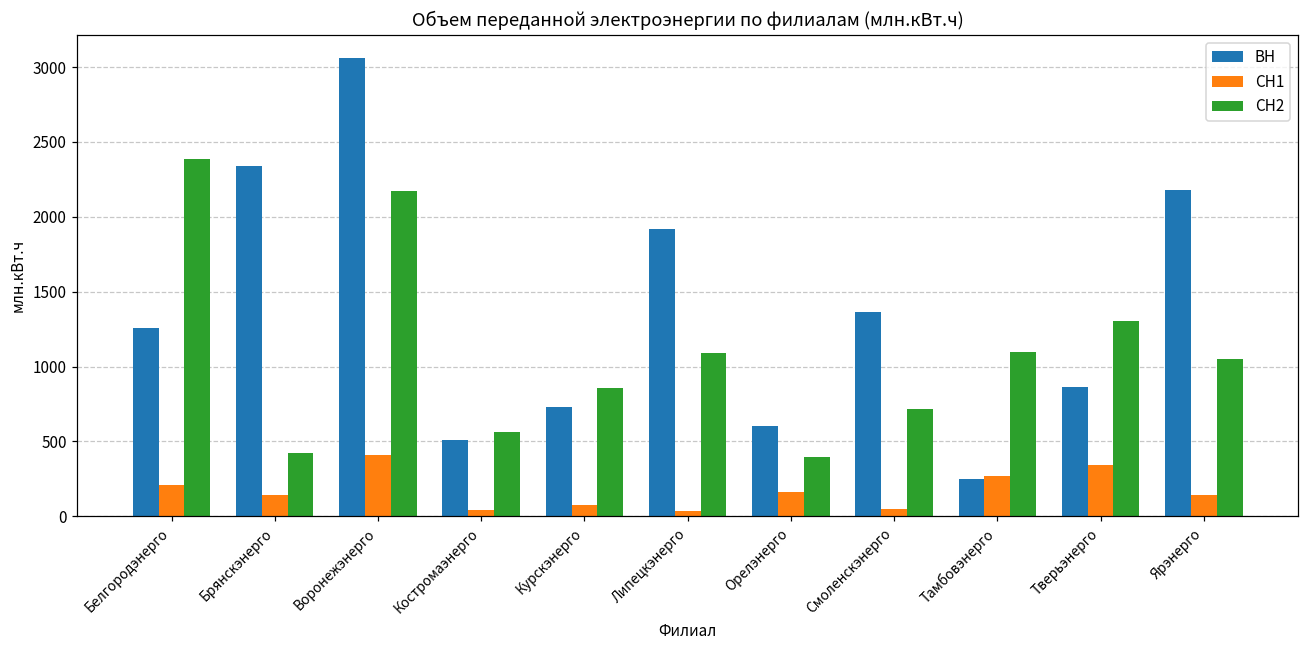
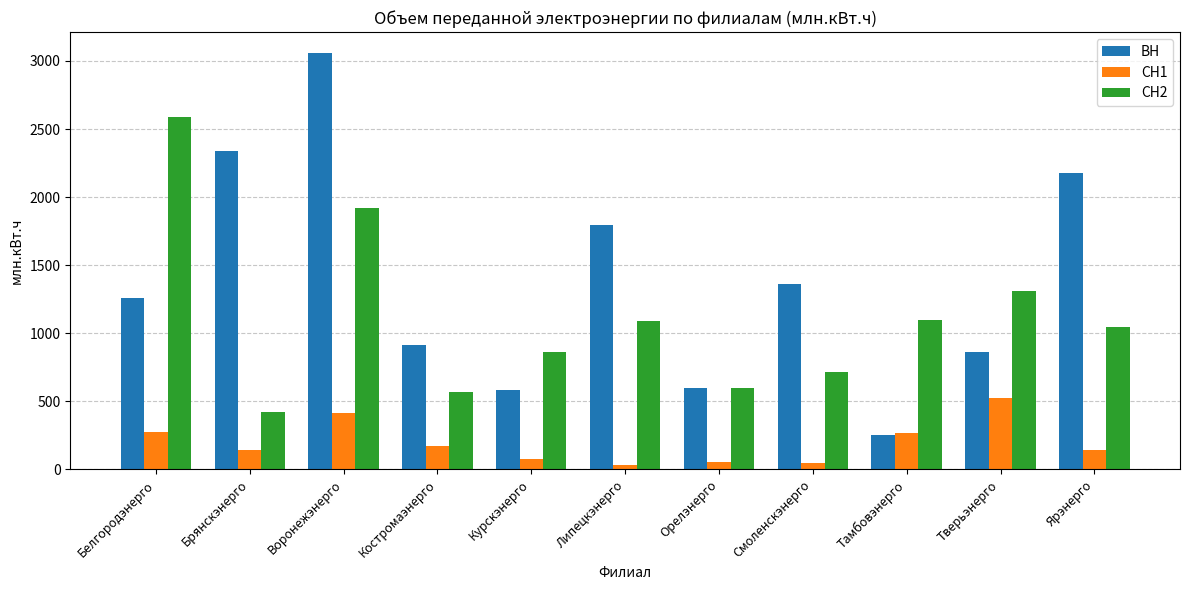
  {
    "ВН": {
      "Белгородэнерго": 1260,
      "Брянскэнерго": 2340,
      "Воронежэнерго": 3060,
-     "Костромаэнерго": 510,
-     "Курскэнерго": 730,
-     "Липецкэнерго": 1920,
+     "Костромаэнерго": 920,
+     "Курскэнерго": 580,
+     "Липецкэнерго": 1800,
      "Орелэнерго": 600,
      "Смоленскэнерго": 1360,
      "Тамбовэнерго": 250,
      "Тверьэнерго": 860,
      "Ярэнерго": 2180
    },
    "СН1": {
-     "Белгородэнерго": 210,
+     "Белгородэнерго": 270,
      "Брянскэнерго": 150,
      "Воронежэнерго": 410,
-     "Костромаэнерго": 40,
+     "Костромаэнерго": 170,
      "Курскэнерго": 70,
      "Липецкэнерго": 40,
-     "Орелэнерго": 160,
+     "Орелэнерго": 60,
      "Смоленскэнерго": 50,
      "Тамбовэнерго": 270,
-     "Тверьэнерго": 340,
+     "Тверьэнерго": 530,
      "Ярэнерго": 140
    },
    "СН2": {
-     "Белгородэнерго": 2390,
+     "Белгородэнерго": 2590,
      "Брянскэнерго": 420,
-     "Воронежэнерго": 2170,
+     "Воронежэнерго": 1920,
      "Костромаэнерго": 570,
      "Курскэнерго": 860,
      "Липецкэнерго": 1090,
-     "Орелэнерго": 390,
+     "Орелэнерго": 600,
      "Смоленскэнерго": 720,
      "Тамбовэнерго": 1100,
      "Тверьэнерго": 1310,
      "Ярэнерго": 1050
    }
  }
